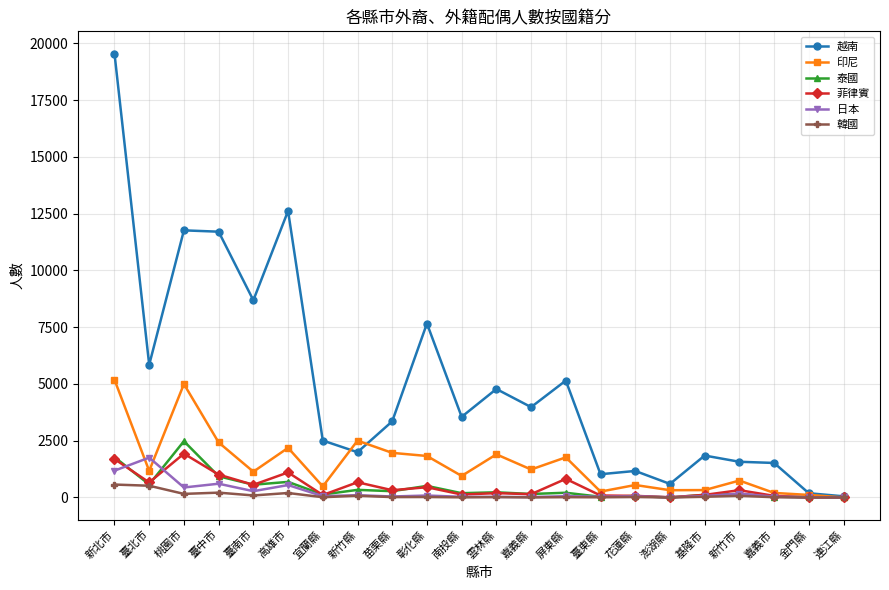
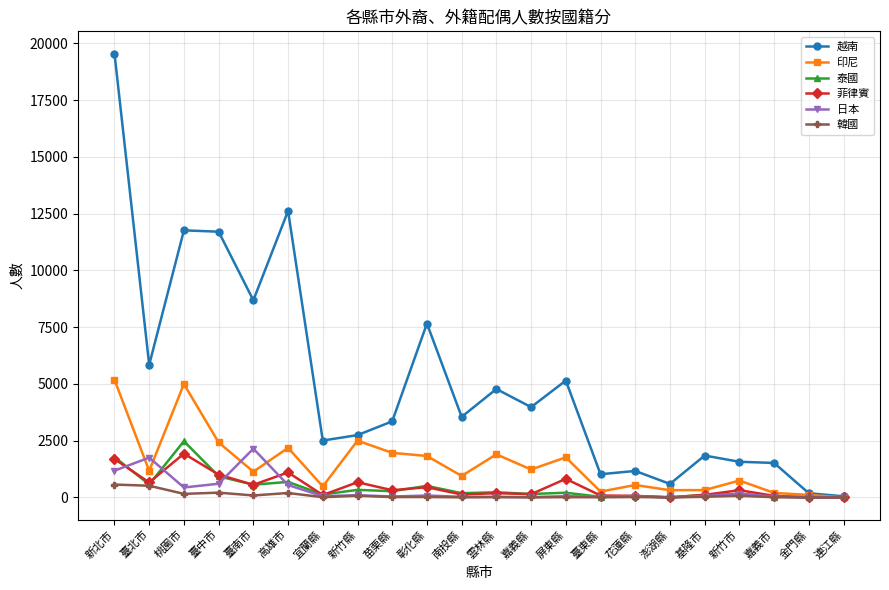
  {
    "越南": {
      "新北市": 19500,
      "臺北市": 5800,
      "桃園市": 11800,
      "臺中市": 11700,
      "臺南市": 8700,
      "高雄市": 12600,
      "宜蘭縣": 2500,
-     "新竹縣": 2000,
+     "新竹縣": 2700,
      "苗栗縣": 3400,
      "彰化縣": 7700,
      "南投縣": 3600,
      "雲林縣": 4800,
      "嘉義縣": 4000,
      "屏東縣": 5100,
      "臺東縣": 1000,
      "花蓮縣": 1200,
      "澎湖縣": 600,
      "基隆市": 1800,
      "新竹市": 1600,
      "嘉義市": 1500
    },
    "印尼": {
      "新北市": 5200,
      "臺北市": 1200,
      "桃園市": 5000,
      "臺中市": 2400,
      "臺南市": 1100,
      "高雄市": 2200,
      "宜蘭縣": 500,
      "新竹縣": 2500,
      "苗栗縣": 2000,
      "彰化縣": 1800,
      "南投縣": 900,
      "雲林縣": 1900,
      "嘉義縣": 1200,
      "屏東縣": 1800,
      "臺東縣": 300,
      "花蓮縣": 600,
      "澎湖縣": 300,
      "基隆市": 300,
      "新竹市": 700,
      "嘉義市": 200
    },
    "泰國": {
      "桃園市": 2500,
      "高雄市": 700,
      "新竹縣": 300,
      "屏東縣": 200
    },
    "菲律賓": {
      "桃園市": 1900,
      "高雄市": 1100,
      "新竹縣": 700,
      "屏東縣": 800,
      "新竹市": 300
    },
    "日本": {
      "新北市": 1200,
      "臺北市": 1800,
      "桃園市": 400,
      "臺中市": 600,
-     "臺南市": 300,
+     "臺南市": 2100,
      "高雄市": 500
    },
    "韓國": {
      "新北市": 600,
      "桃園市": 200,
      "臺中市": 200,
      "臺南市": 100,
      "高雄市": 200
    }
  }
